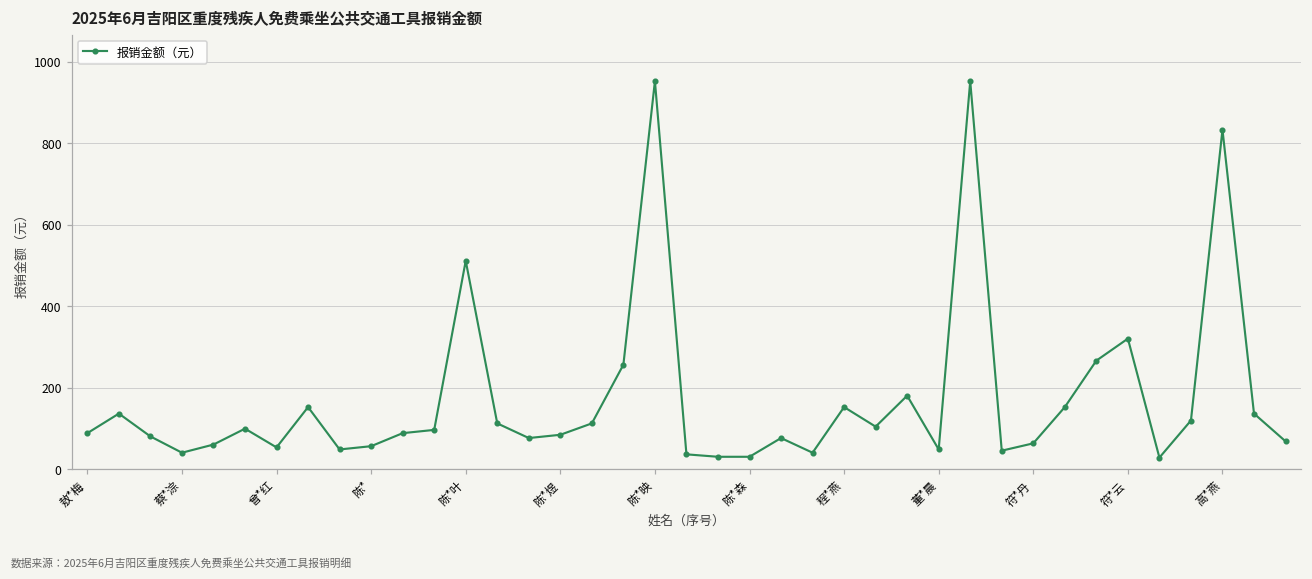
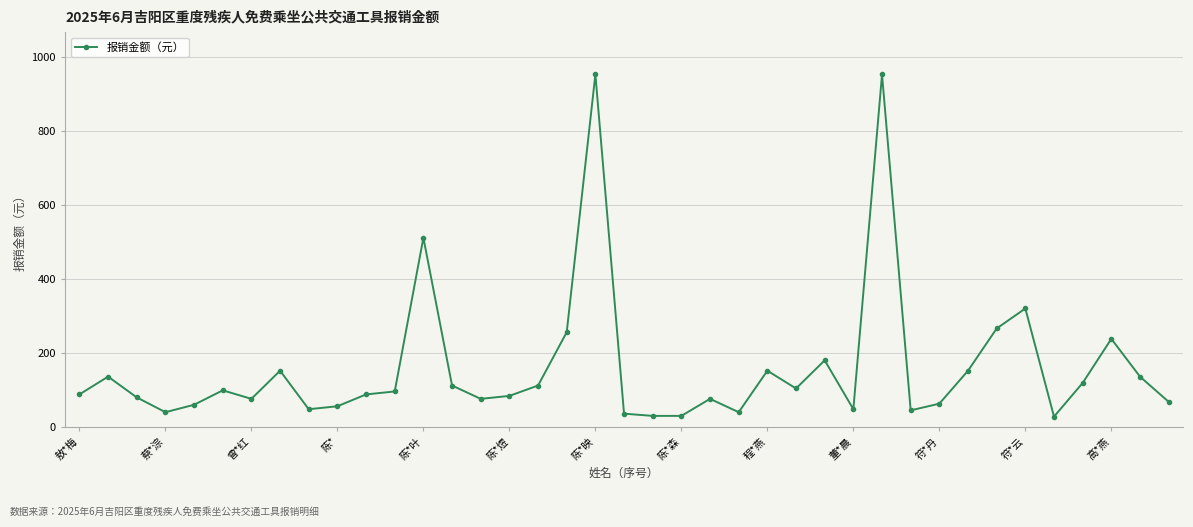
  {
    "敖*梅": 90,
    "蔡*淙": 40,
-   "曾*红": 50,
+   "曾*红": 80,
    "陈*叶": 510,
    "陈*煜": 80,
    "陈*映": 950,
    "陈*森": 30,
    "程*燕": 150,
    "董*晨": 50,
    "符*丹": 60,
    "符*云": 320,
-   "高*燕": 830
+   "高*燕": 240
  }
